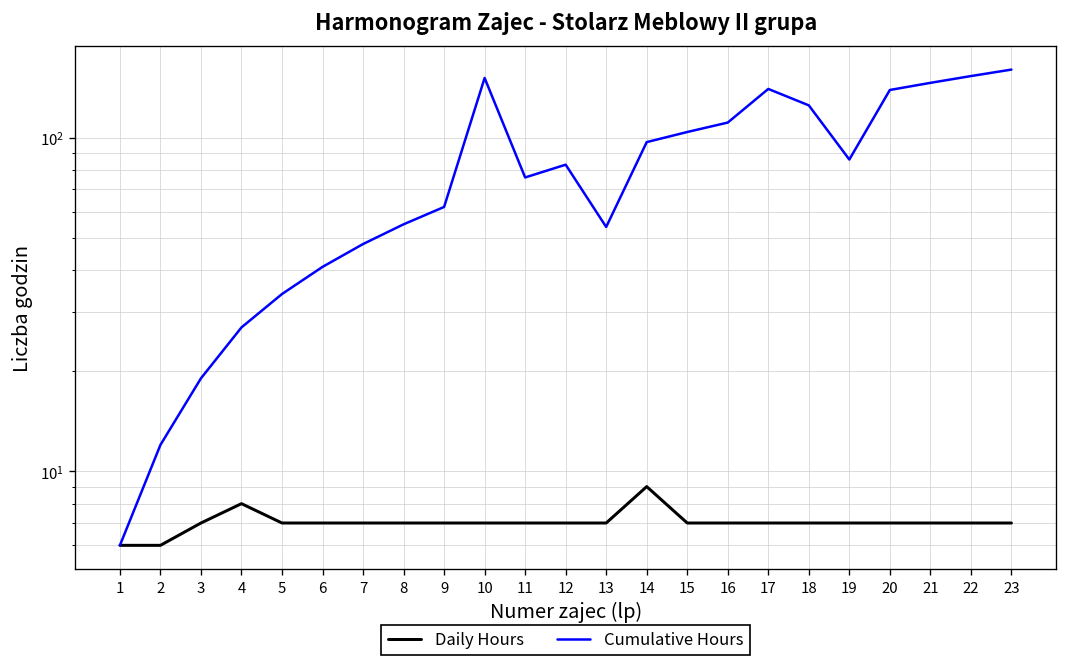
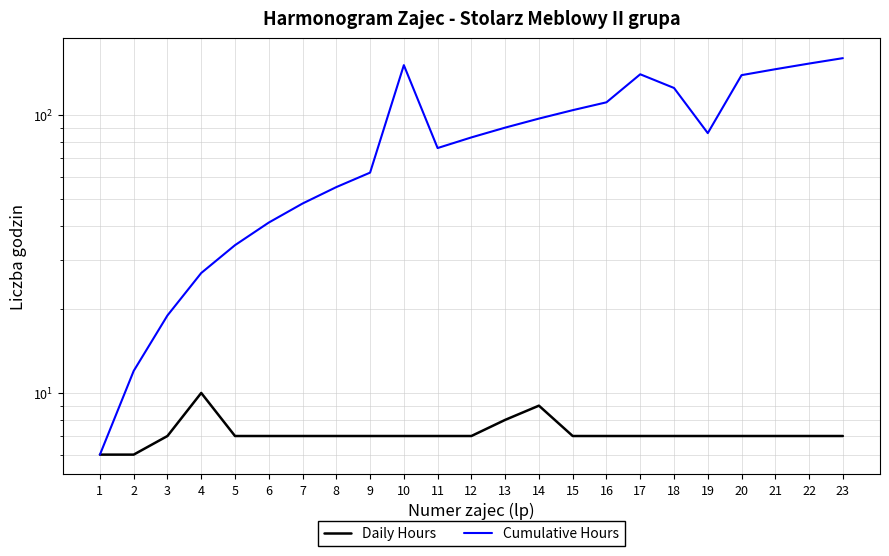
  {
    "Daily Hours": {
      "2": 6,
      "3": 7,
-     "4": 8,
+     "4": 10,
      "5": 7,
      "6": 7,
      "7": 7,
      "8": 7,
      "9": 7,
      "10": 7,
      "11": 7,
      "12": 7,
-     "13": 7,
+     "13": 8,
      "14": 9,
      "15": 7,
      "16": 7,
      "17": 7,
      "18": 7,
      "19": 7,
      "20": 7,
      "21": 7,
      "22": 7,
      "23": 7
    },
    "Cumulative Hours": {
      "2": 12,
      "3": 19,
      "4": 27,
      "5": 34,
      "6": 41,
      "7": 48,
      "8": 55,
      "9": 62,
      "10": 150,
      "11": 76,
      "12": 83,
-     "13": 54,
+     "13": 90,
      "14": 97,
      "15": 104,
      "16": 111,
      "17": 140,
      "18": 130,
      "19": 86,
      "20": 140,
      "21": 150,
      "22": 150,
      "23": 160
    }
  }
